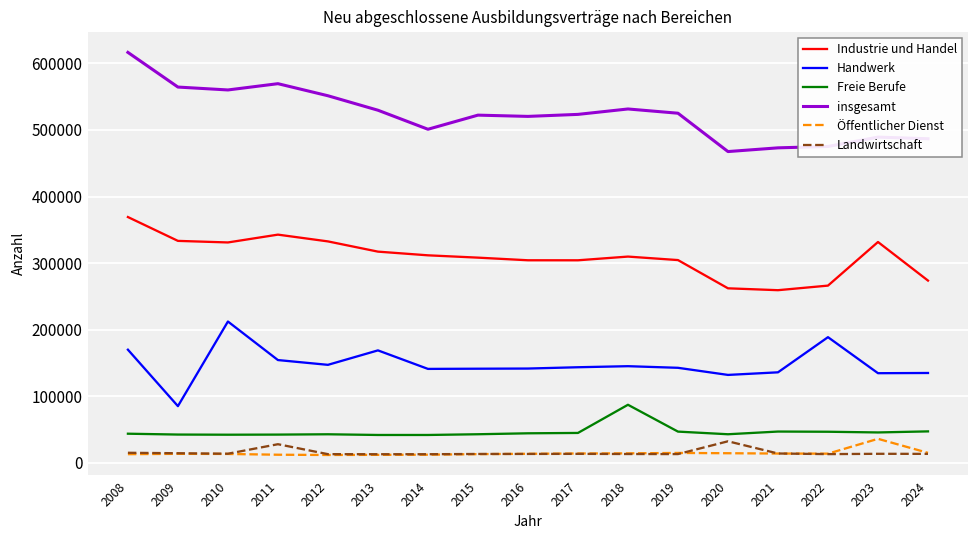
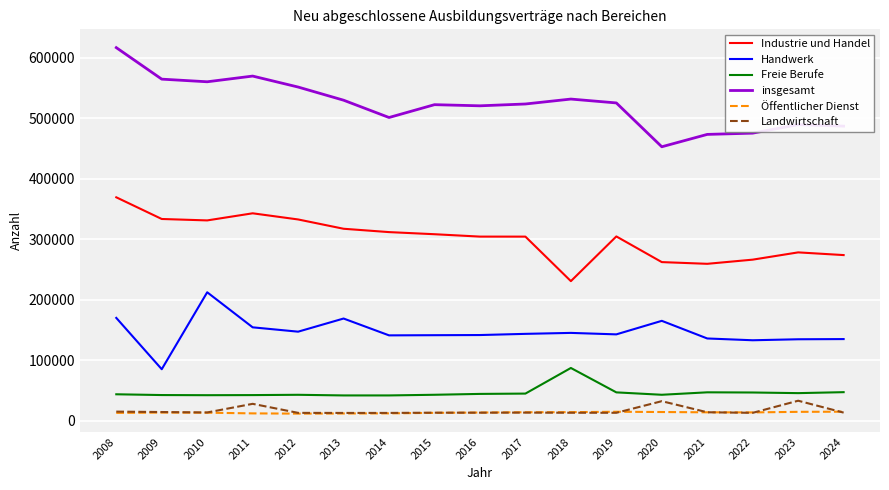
  {
    "Industrie und Handel": {
      "2008": 370000,
      "2009": 330000,
      "2010": 330000,
      "2011": 340000,
      "2012": 330000,
      "2013": 320000,
      "2014": 310000,
      "2015": 310000,
      "2016": 300000,
      "2017": 300000,
-     "2018": 310000,
+     "2018": 230000,
      "2019": 300000,
      "2020": 260000,
      "2021": 260000,
      "2022": 270000,
-     "2023": 330000,
+     "2023": 280000,
      "2024": 270000
    },
    "Handwerk": {
      "2008": 170000,
      "2009": 90000,
      "2010": 210000,
      "2011": 150000,
      "2012": 150000,
      "2013": 170000,
      "2014": 140000,
      "2015": 140000,
      "2016": 140000,
      "2017": 140000,
      "2018": 150000,
      "2019": 140000,
-     "2020": 130000,
+     "2020": 170000,
      "2021": 140000,
-     "2022": 190000,
+     "2022": 130000,
      "2023": 130000,
      "2024": 140000
    },
    "Freie Berufe": {
      "2008": 40000,
      "2009": 40000,
      "2010": 40000,
      "2011": 40000,
      "2012": 40000,
      "2013": 40000,
      "2014": 40000,
      "2015": 40000,
      "2016": 40000,
      "2017": 50000,
      "2018": 90000,
      "2019": 50000,
      "2020": 40000,
      "2021": 50000,
      "2022": 50000,
      "2023": 50000,
      "2024": 50000
    },
    "insgesamt": {
      "2008": 620000,
      "2009": 560000,
      "2010": 560000,
      "2011": 570000,
      "2012": 550000,
      "2013": 530000,
      "2014": 500000,
      "2015": 520000,
      "2016": 520000,
      "2017": 520000,
      "2018": 530000,
      "2019": 530000,
-     "2020": 470000,
+     "2020": 450000,
      "2021": 470000,
      "2022": 480000
    },
    "Öffentlicher Dienst": {
      "2011": 10000,
      "2020": 10000,
-     "2023": 40000
+     "2023": 10000
    },
    "Landwirtschaft": {
      "2011": 30000,
      "2020": 30000,
-     "2023": 10000
+     "2023": 30000
    }
  }
